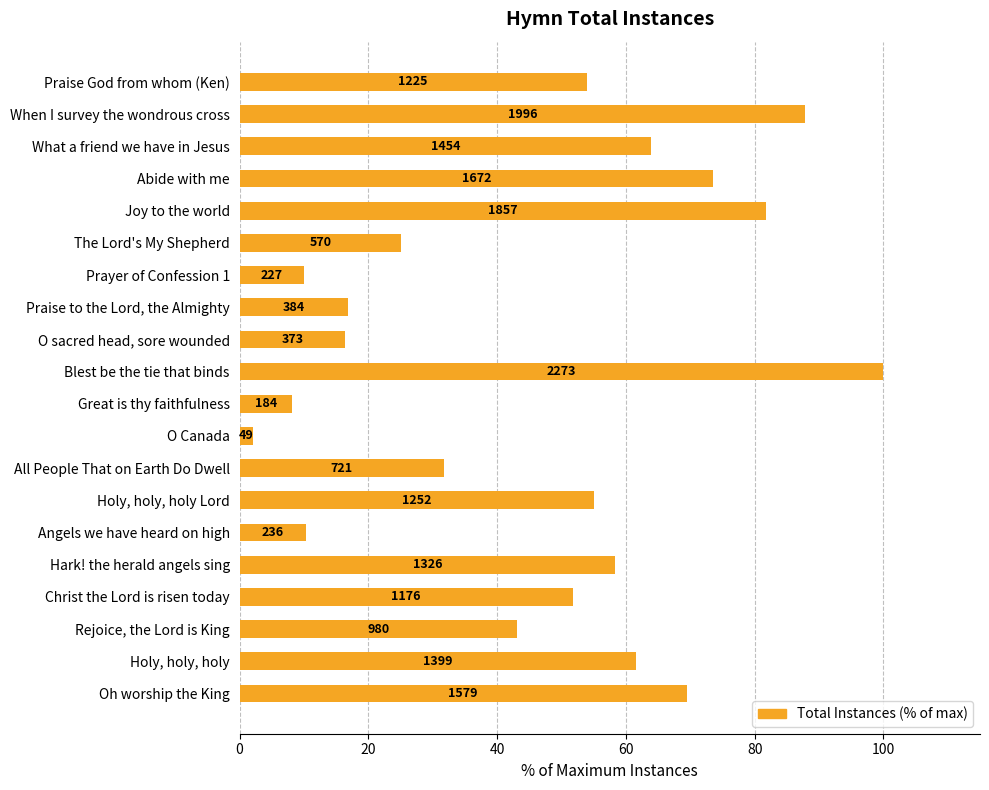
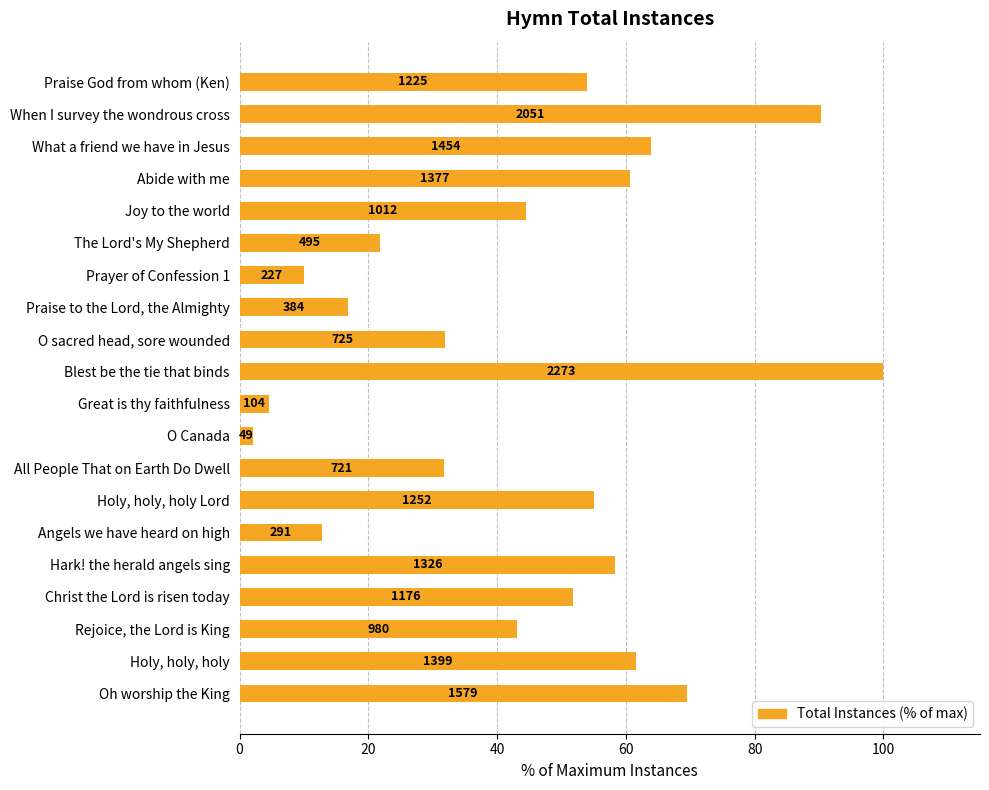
  {
-   "When I survey the wondrous cross": 1996,
-   "Abide with me": 1672,
-   "Joy to the world": 1857,
-   "The Lord's My Shepherd": 570,
-   "O sacred head, sore wounded": 373,
-   "Great is thy faithfulness": 184,
-   "Angels we have heard on high": 236
+   "When I survey the wondrous cross": 2051,
+   "Abide with me": 1377,
+   "Joy to the world": 1012,
+   "The Lord's My Shepherd": 495,
+   "O sacred head, sore wounded": 725,
+   "Great is thy faithfulness": 104,
+   "Angels we have heard on high": 291
  }
